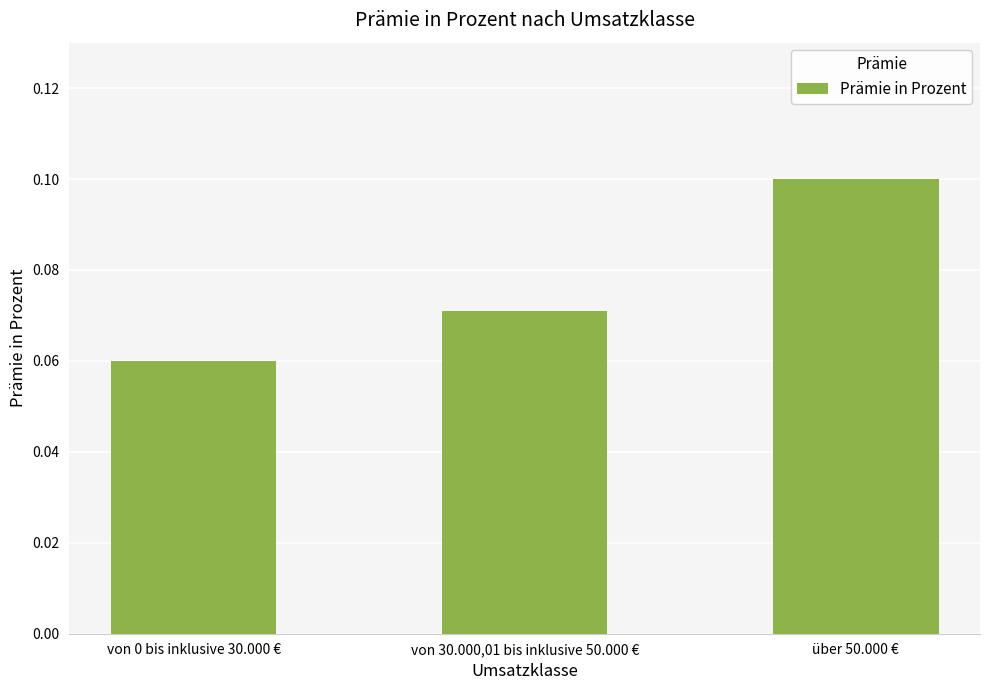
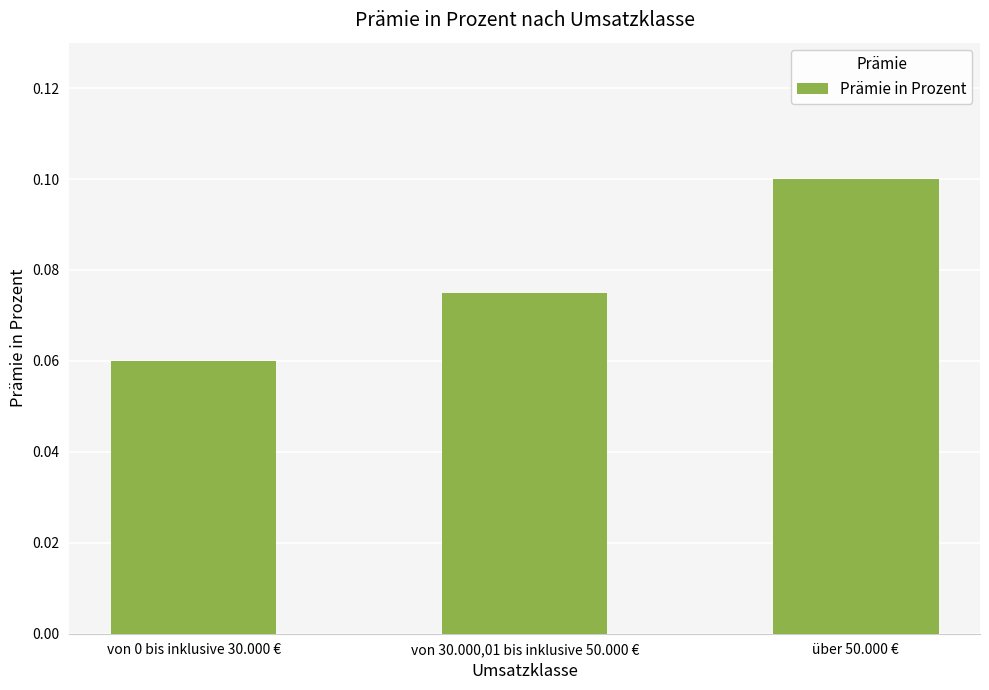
  {
    "von 0 bis inklusive 30.000 €": 0.060,
-   "von 30.000,01 bis inklusive 50.000 €": 0.071,
+   "von 30.000,01 bis inklusive 50.000 €": 0.075,
    "über 50.000 €": 0.100
  }
